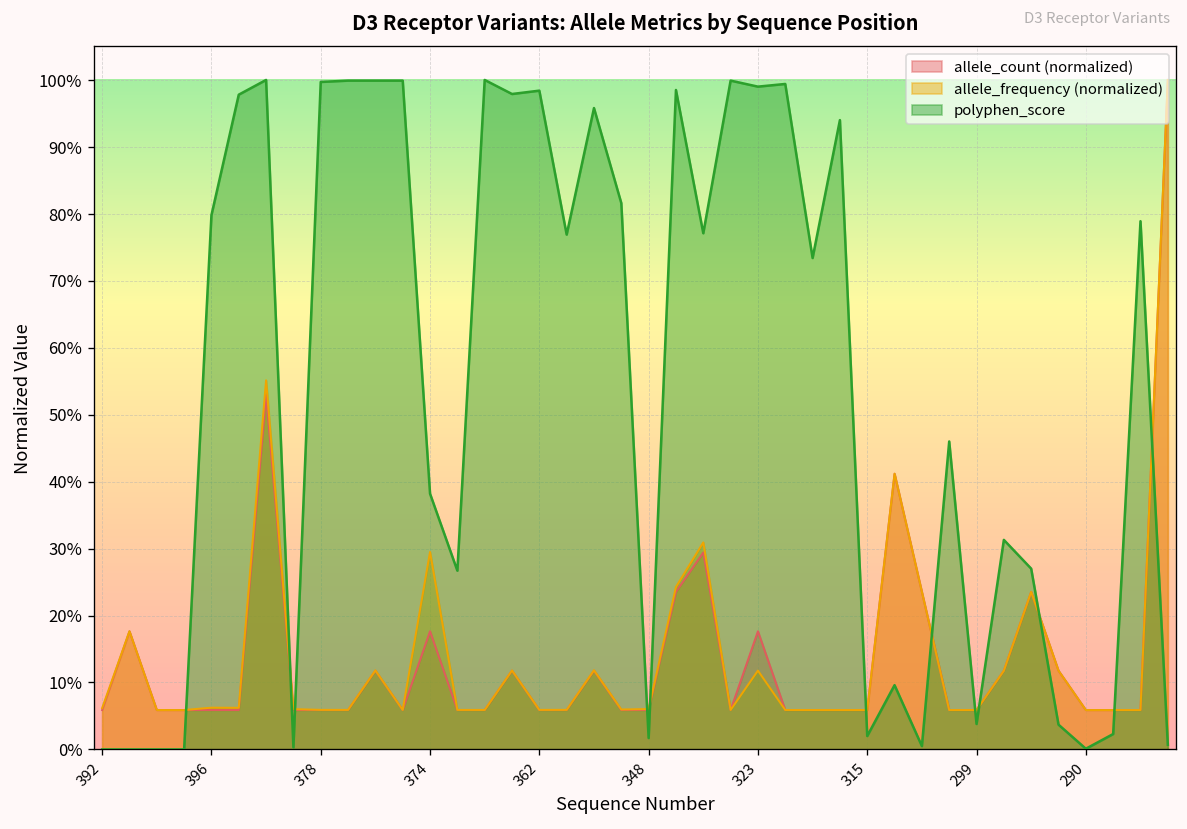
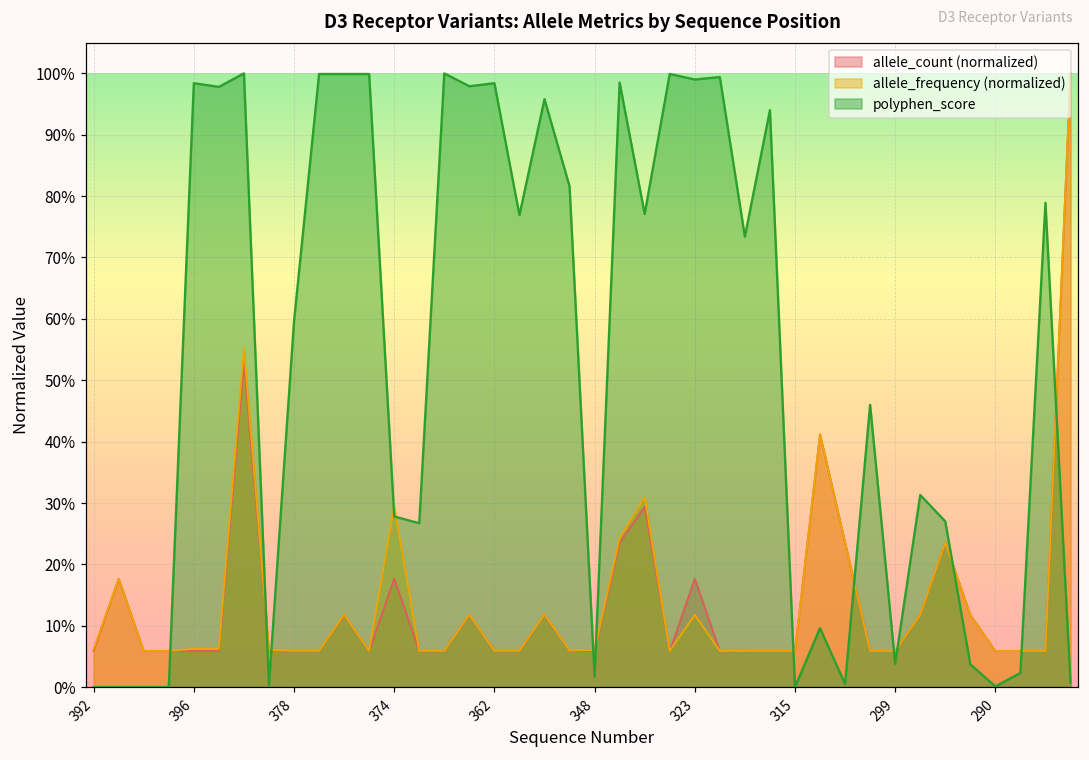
  {
    "allele_count (normalized)": {
      "374": "18%",
      "323": "18%"
    },
    "allele_frequency (normalized)": {
      "374": "29%",
      "323": "12%"
    },
    "polyphen_score": {
      "392": "0%",
-     "396": "80%",
-     "378": "100%",
-     "374": "38%",
+     "396": "98%",
+     "378": "60%",
+     "374": "28%",
      "362": "98%",
      "348": "2%",
      "323": "99%",
-     "315": "2%",
+     "315": "0%",
      "299": "4%",
      "290": "0%"
    }
  }
